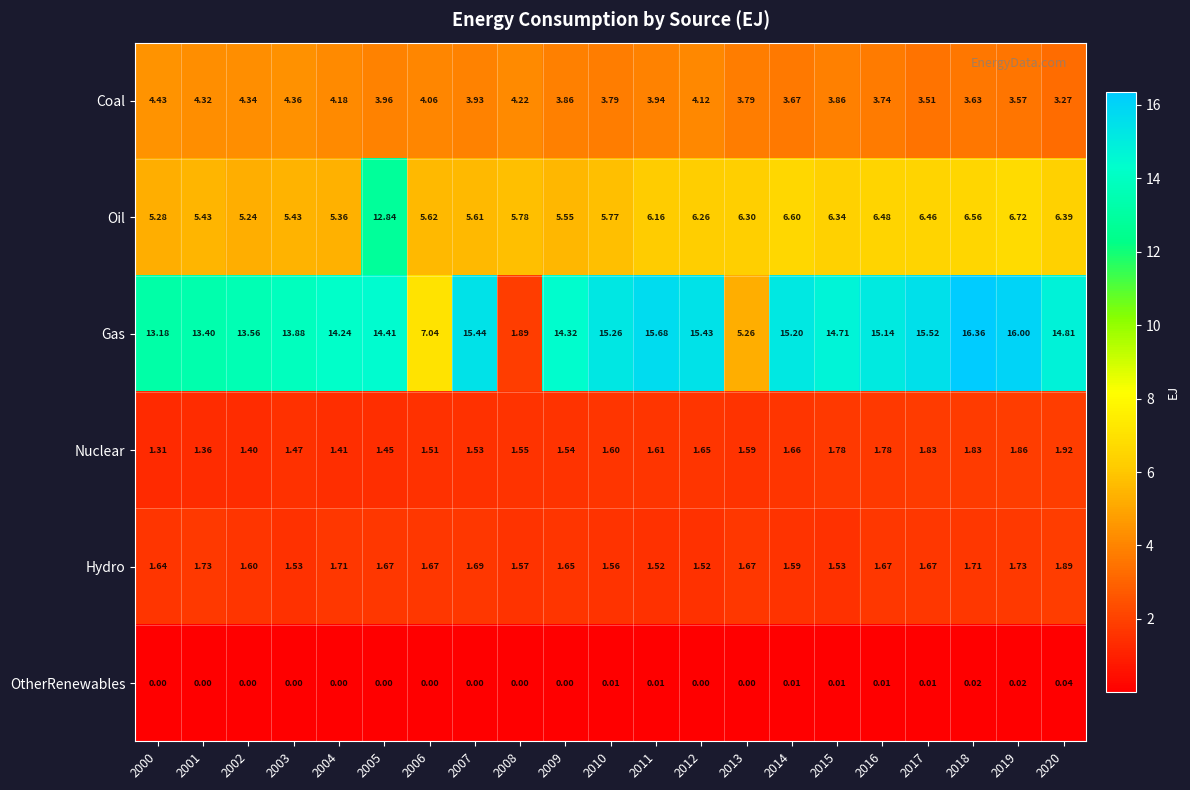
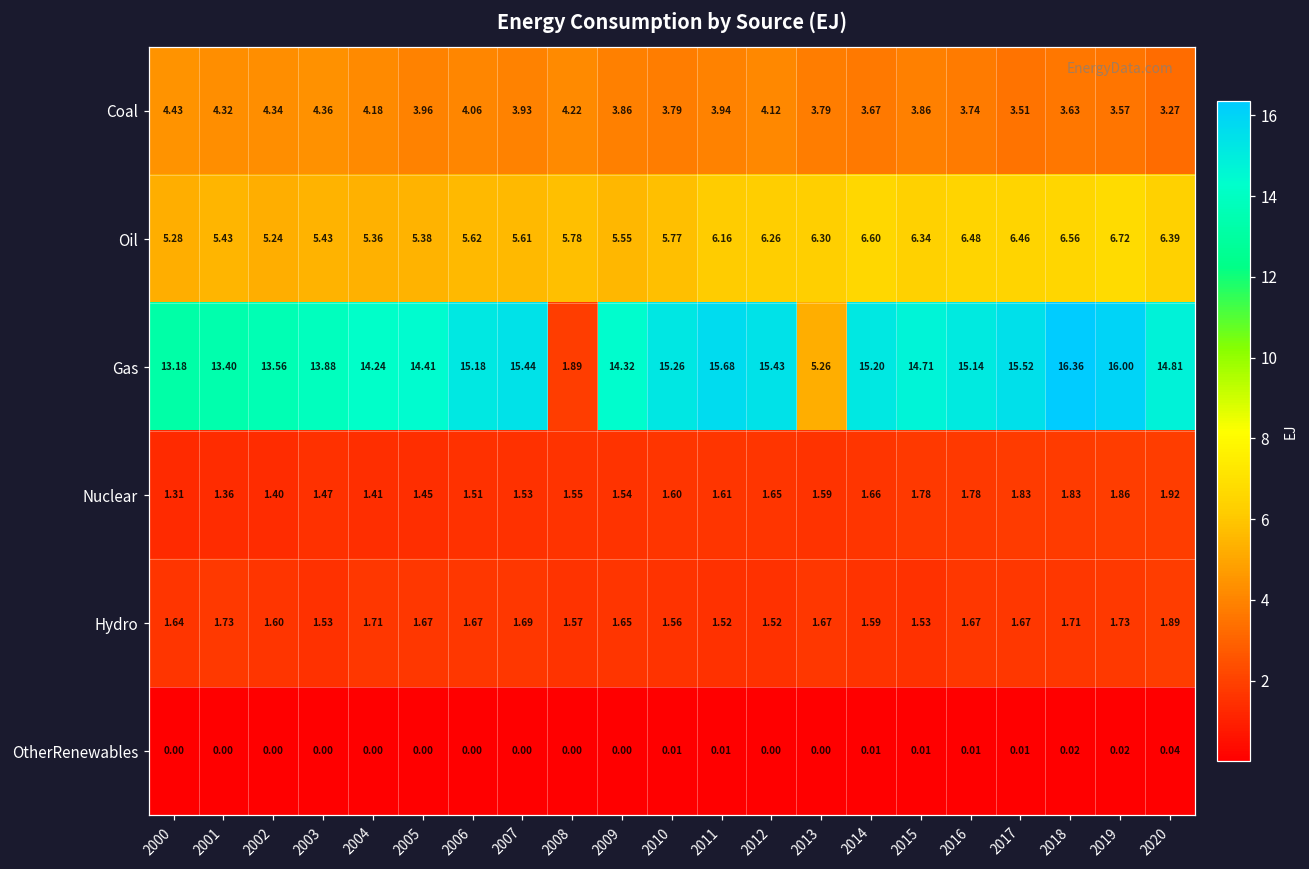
  {
    "Coal": {
      "2000": 4.43,
      "2001": 4.32,
      "2002": 4.34,
      "2003": 4.36,
      "2004": 4.18,
      "2005": 3.96,
      "2006": 4.06,
      "2007": 3.93,
      "2008": 4.22,
      "2009": 3.86,
      "2010": 3.79,
      "2011": 3.94,
      "2012": 4.12,
      "2013": 3.79,
      "2014": 3.67,
      "2015": 3.86,
      "2016": 3.74,
      "2017": 3.51,
      "2018": 3.63,
      "2020": 3.27
    },
    "Oil": {
      "2000": 5.28,
      "2001": 5.43,
      "2002": 5.24,
      "2003": 5.43,
      "2004": 5.36,
-     "2005": 12.84,
+     "2005": 5.38,
      "2006": 5.62,
      "2007": 5.61,
      "2008": 5.78,
      "2009": 5.55,
      "2010": 5.77,
      "2011": 6.16,
      "2012": 6.26,
      "2013": 6.30,
      "2014": 6.60,
      "2015": 6.34,
      "2016": 6.48,
      "2017": 6.46,
      "2018": 6.56,
      "2019": 6.72,
      "2020": 6.39
    },
    "Gas": {
      "2000": 13.18,
      "2001": 13.40,
      "2002": 13.56,
      "2003": 13.88,
      "2004": 14.24,
      "2005": 14.41,
-     "2006": 7.04,
+     "2006": 15.18,
      "2007": 15.44,
      "2008": 1.89,
      "2009": 14.32,
      "2010": 15.26,
      "2011": 15.68,
      "2012": 15.43,
      "2013": 5.26,
      "2014": 15.20,
      "2015": 14.71,
      "2016": 15.14,
      "2017": 15.52,
      "2018": 16.36,
      "2019": 16.00,
      "2020": 14.81
    },
    "Nuclear": {
      "2000": 1.31,
      "2001": 1.36,
      "2002": 1.40,
      "2003": 1.47,
      "2004": 1.41,
      "2005": 1.45,
      "2006": 1.51,
      "2007": 1.53,
      "2008": 1.55,
      "2009": 1.54,
      "2010": 1.60,
      "2011": 1.61,
      "2012": 1.65,
      "2013": 1.59,
      "2014": 1.66,
      "2015": 1.78,
      "2016": 1.78,
      "2017": 1.83,
      "2018": 1.83,
      "2019": 1.86,
      "2020": 1.92
    },
    "Hydro": {
      "2000": 1.64,
      "2001": 1.73,
      "2002": 1.60,
      "2003": 1.53,
      "2004": 1.71,
      "2005": 1.67,
      "2006": 1.67,
      "2007": 1.69,
      "2008": 1.57,
      "2009": 1.65,
      "2010": 1.56,
      "2011": 1.52,
      "2012": 1.52,
      "2013": 1.67,
      "2014": 1.59,
      "2015": 1.53,
      "2016": 1.67,
      "2017": 1.67,
      "2018": 1.71,
      "2019": 1.73,
      "2020": 1.89
    },
    "OtherRenewables": {
      "2000": 0.00,
      "2001": 0.00,
      "2002": 0.00,
      "2003": 0.00,
      "2004": 0.00,
      "2005": 0.00,
      "2006": 0.00,
      "2007": 0.00,
      "2008": 0.00,
      "2009": 0.00,
      "2010": 0.01,
      "2011": 0.01,
      "2012": 0.00,
      "2013": 0.00,
      "2014": 0.01,
      "2015": 0.01,
      "2016": 0.01,
      "2017": 0.01,
      "2018": 0.02,
      "2019": 0.02,
      "2020": 0.04
    }
  }
